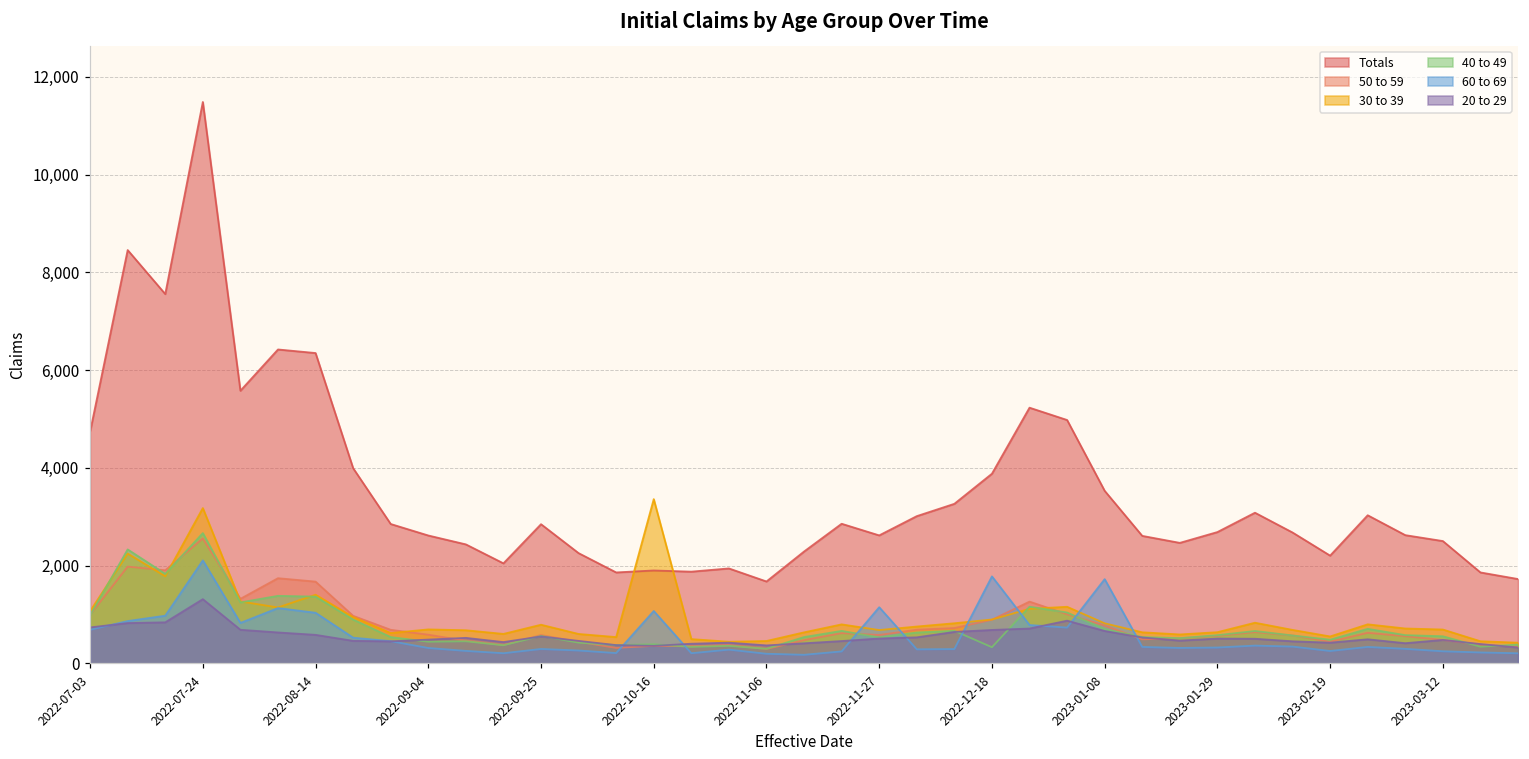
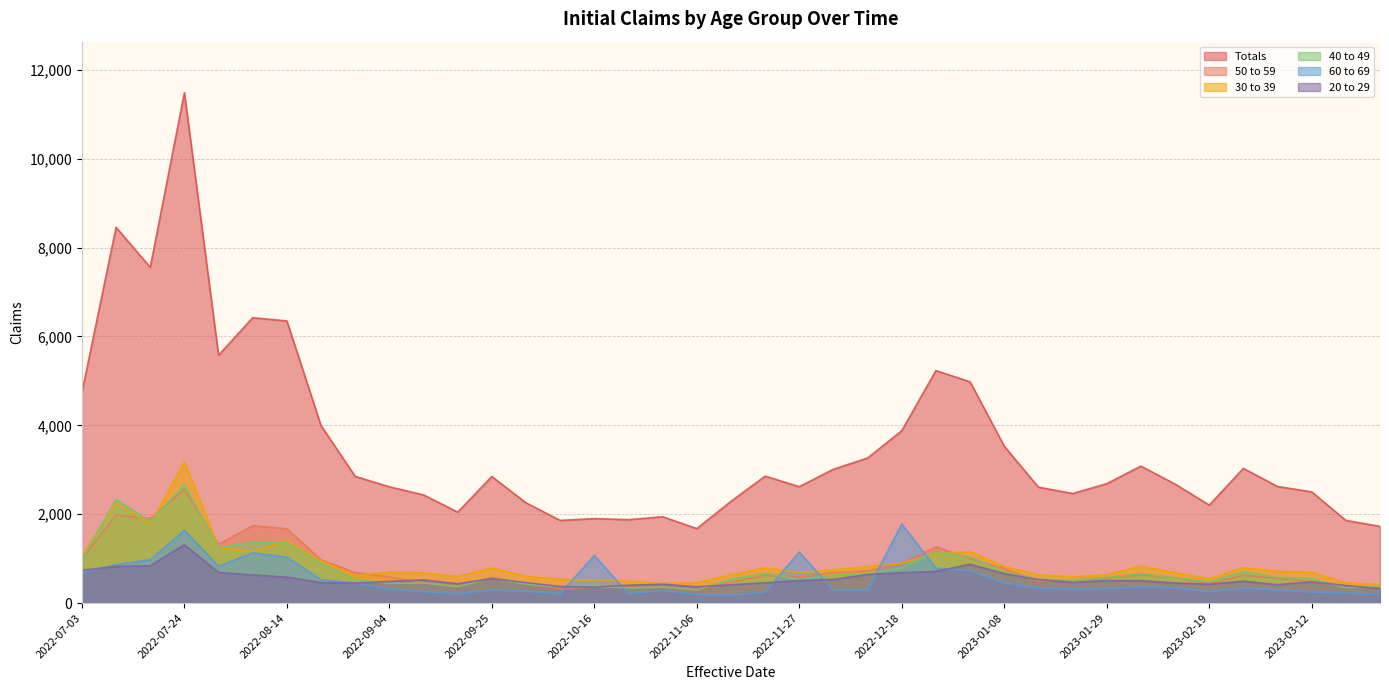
  {
    "30 to 39": {
      "2022-07-03": "1,100",
      "2022-07-24": "3,200",
      "2022-09-04": "700",
      "2022-09-25": "800",
-     "2022-10-16": "3,400",
+     "2022-10-16": "500",
      "2022-11-06": "500",
      "2022-11-27": "700",
      "2023-01-29": "600",
      "2023-02-19": "600",
      "2023-03-12": "700"
    },
    "40 to 49": {
      "2022-07-24": "2,700",
-     "2022-12-18": "300",
+     "2022-12-18": "800",
      "2023-03-12": "600"
    },
    "60 to 69": {
-     "2022-07-24": "2,100",
+     "2022-07-24": "1,600",
      "2022-08-14": "1,000",
      "2022-09-04": "300",
      "2022-09-25": "300",
      "2022-10-16": "1,100",
      "2022-11-06": "200",
      "2022-11-27": "1,100",
      "2022-12-18": "1,800",
-     "2023-01-08": "1,700",
+     "2023-01-08": "500",
      "2023-01-29": "300",
      "2023-02-19": "300",
      "2023-03-12": "200"
    },
    "20 to 29": {
      "2022-07-24": "1,300",
      "2022-08-14": "600",
      "2022-11-06": "400",
      "2022-12-18": "700"
    }
  }
